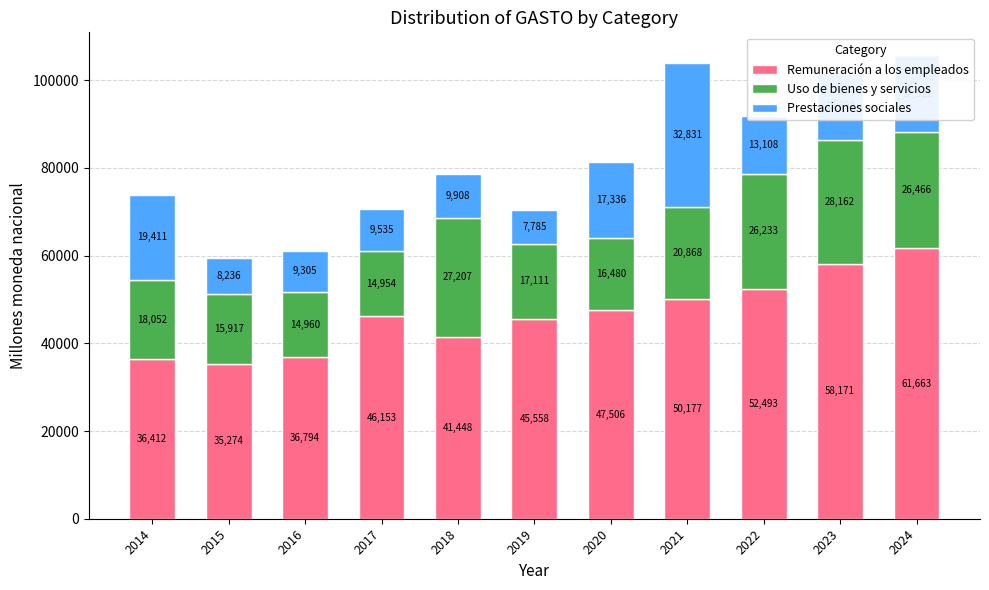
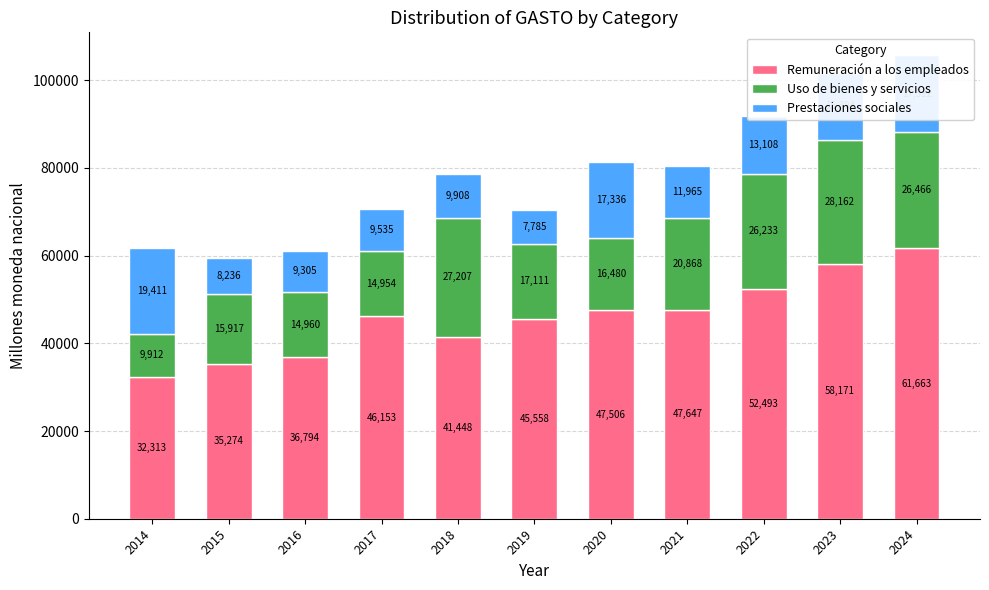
  {
    "Remuneración a los empleados": {
-     "2014": "36,412",
+     "2014": "32,313",
      "2015": "35,274",
      "2016": "36,794",
      "2017": "46,153",
      "2018": "41,448",
      "2019": "45,558",
      "2020": "47,506",
-     "2021": "50,177",
+     "2021": "47,647",
      "2022": "52,493",
      "2023": "58,171",
      "2024": "61,663"
    },
    "Uso de bienes y servicios": {
-     "2014": "18,052",
+     "2014": "9,912",
      "2015": "15,917",
      "2016": "14,960",
      "2017": "14,954",
      "2018": "27,207",
      "2019": "17,111",
      "2020": "16,480",
      "2021": "20,868",
      "2022": "26,233",
      "2023": "28,162",
      "2024": "26,466"
    },
    "Prestaciones sociales": {
      "2014": "19,411",
      "2015": "8,236",
      "2016": "9,305",
      "2017": "9,535",
      "2018": "9,908",
      "2019": "7,785",
      "2020": "17,336",
-     "2021": "32,831"
+     "2021": "11,965"
    }
  }
